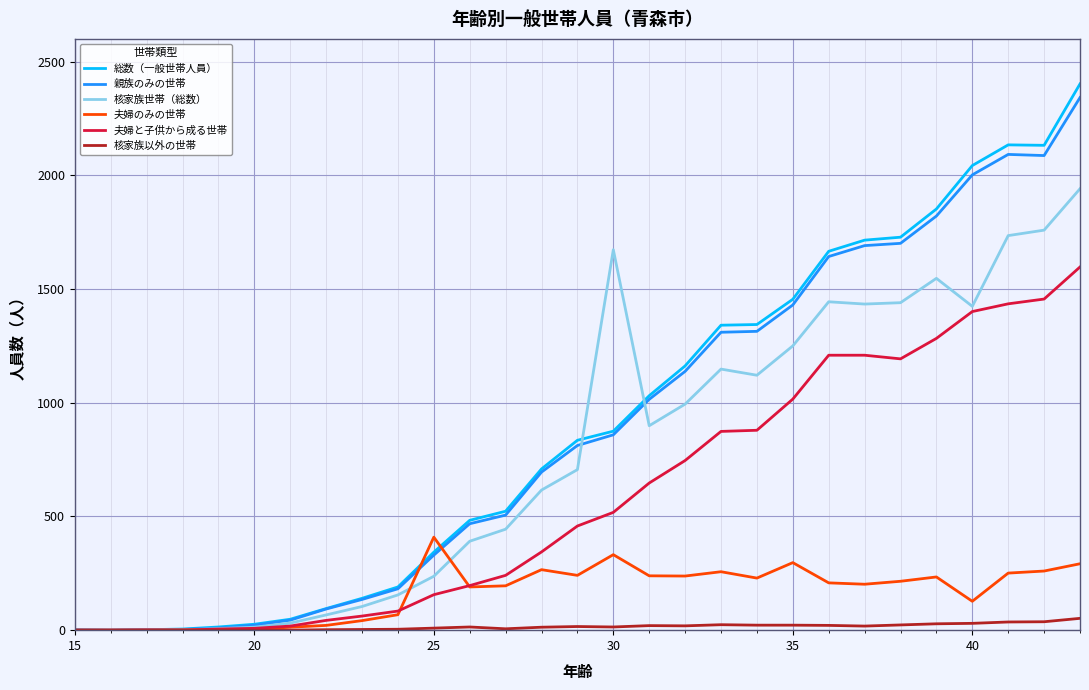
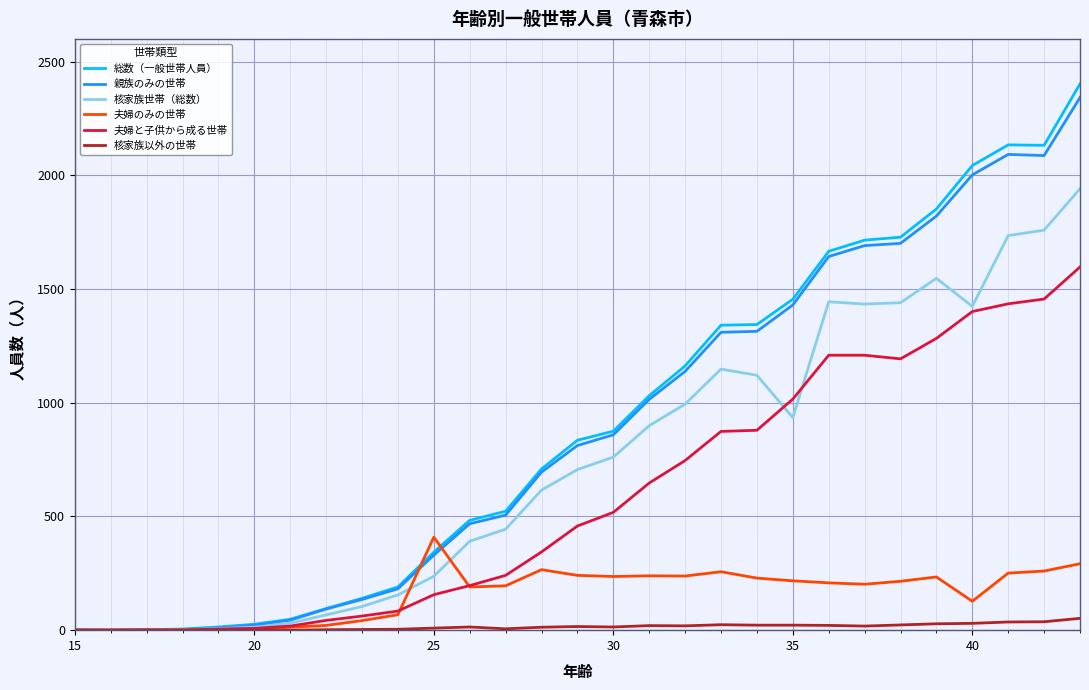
  {
    "核家族世帯（総数）": {
      "25": 240,
-     "30": 1670,
-     "35": 1250,
+     "30": 760,
+     "35": 940,
      "40": 1420
    },
    "夫婦のみの世帯": {
      "25": 410,
-     "30": 330,
-     "35": 300,
+     "30": 240,
+     "35": 220,
      "40": 130
    }
  }
